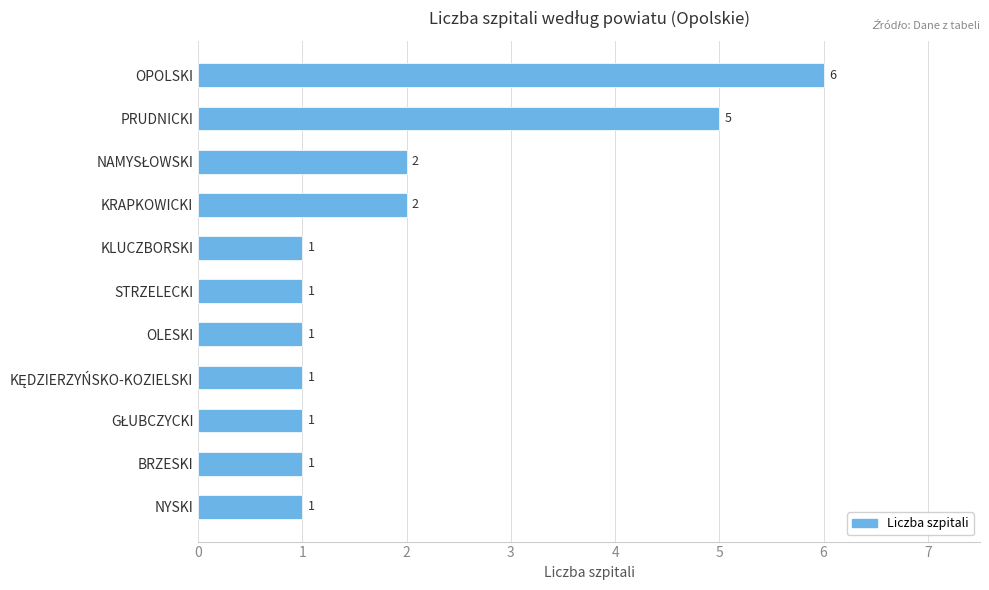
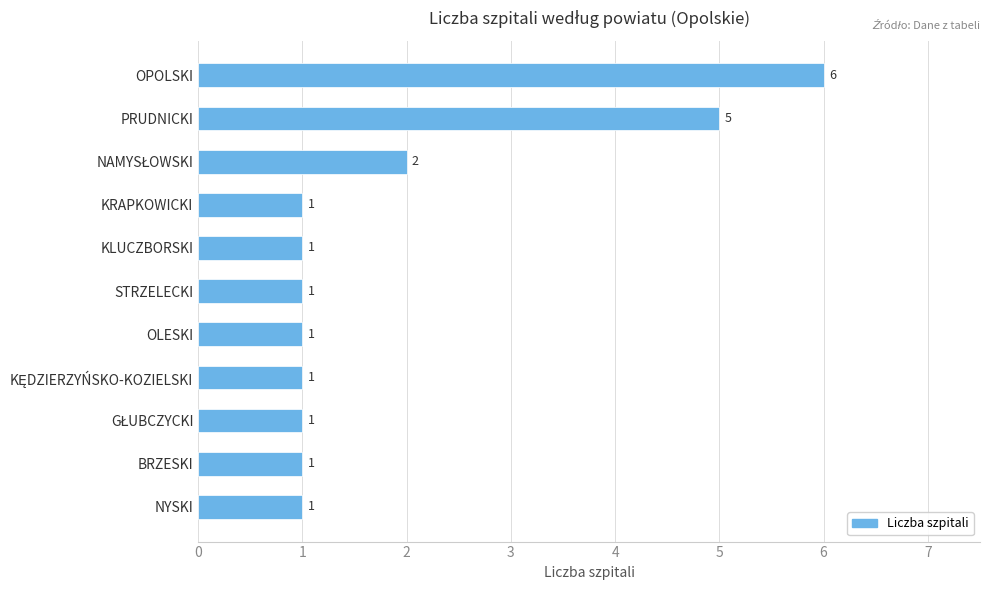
  {
    "OPOLSKI": 6,
    "PRUDNICKI": 5,
    "NAMYSŁOWSKI": 2,
-   "KRAPKOWICKI": 2,
+   "KRAPKOWICKI": 1,
    "KLUCZBORSKI": 1,
    "STRZELECKI": 1,
    "OLESKI": 1,
    "KĘDZIERZYŃSKO-KOZIELSKI": 1,
    "GŁUBCZYCKI": 1,
    "BRZESKI": 1,
    "NYSKI": 1
  }
